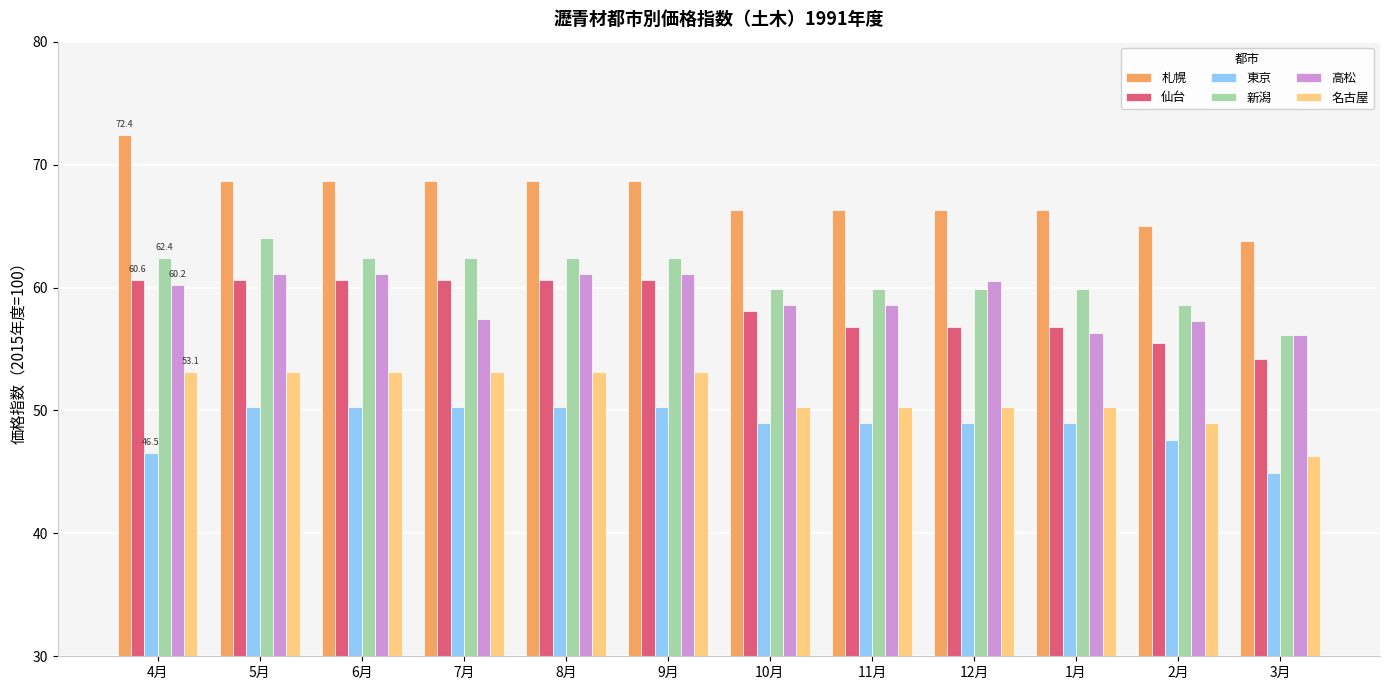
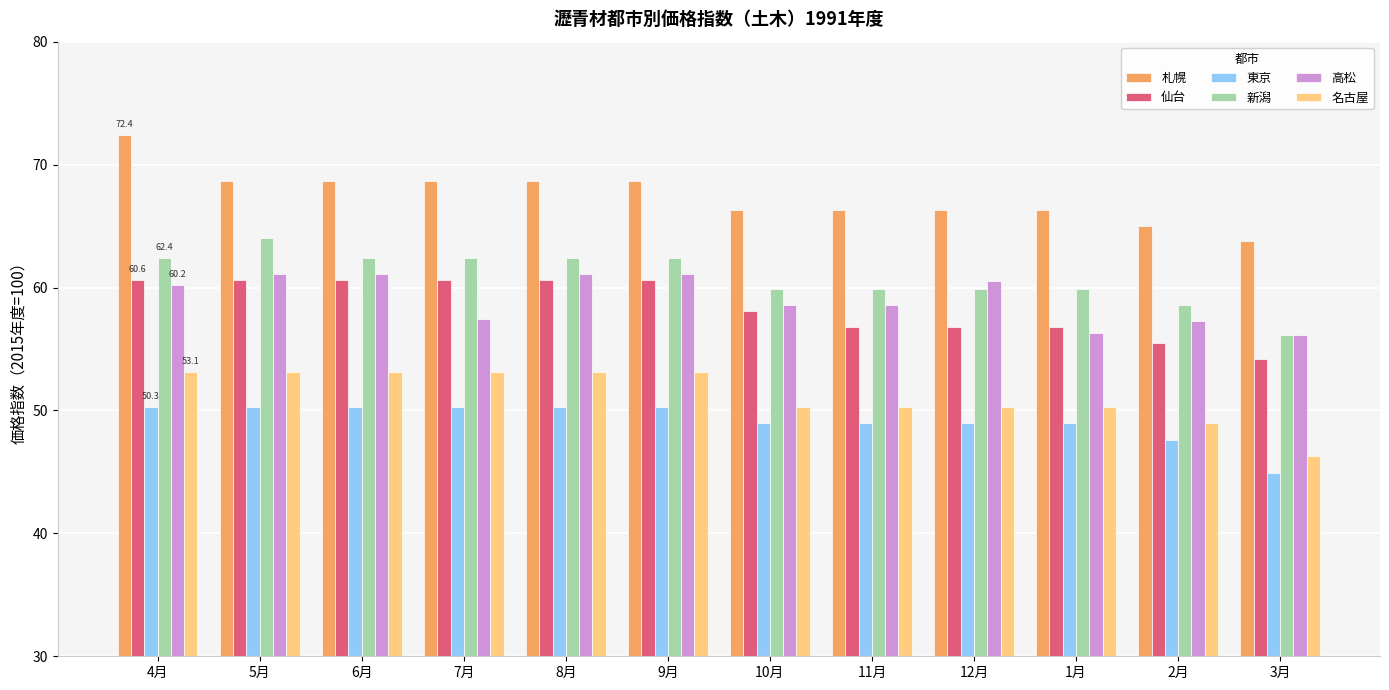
  {
    "仙台": {
      "4月": 60.6
    },
    "東京": {
-     "4月": 46.5
+     "4月": 50.3
    },
    "新潟": {
      "4月": 62.4
    },
    "高松": {
      "4月": 60.2
    }
  }
